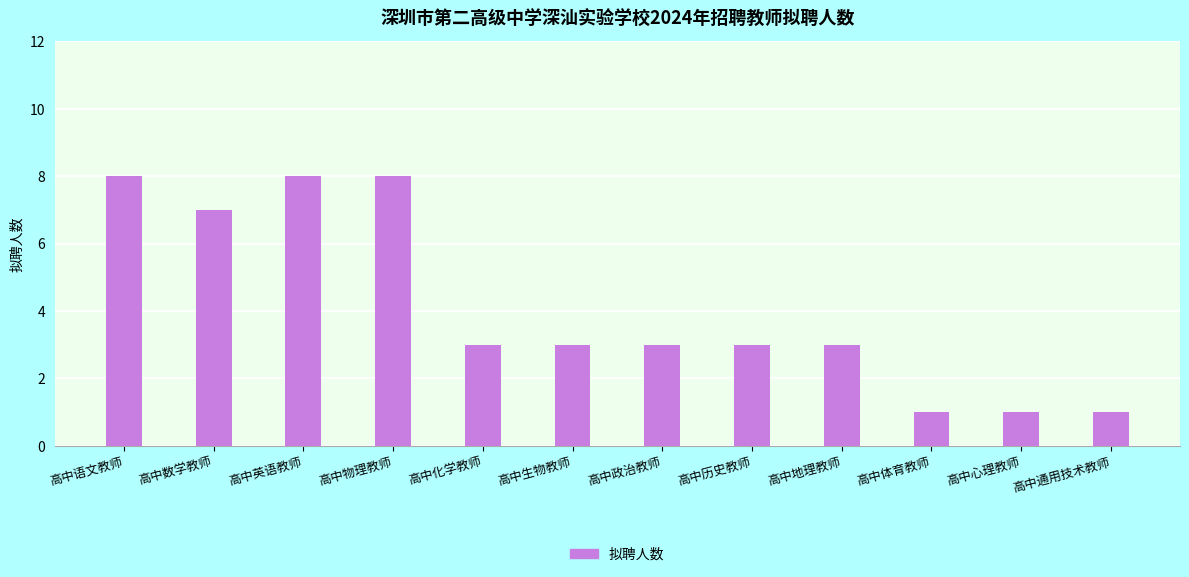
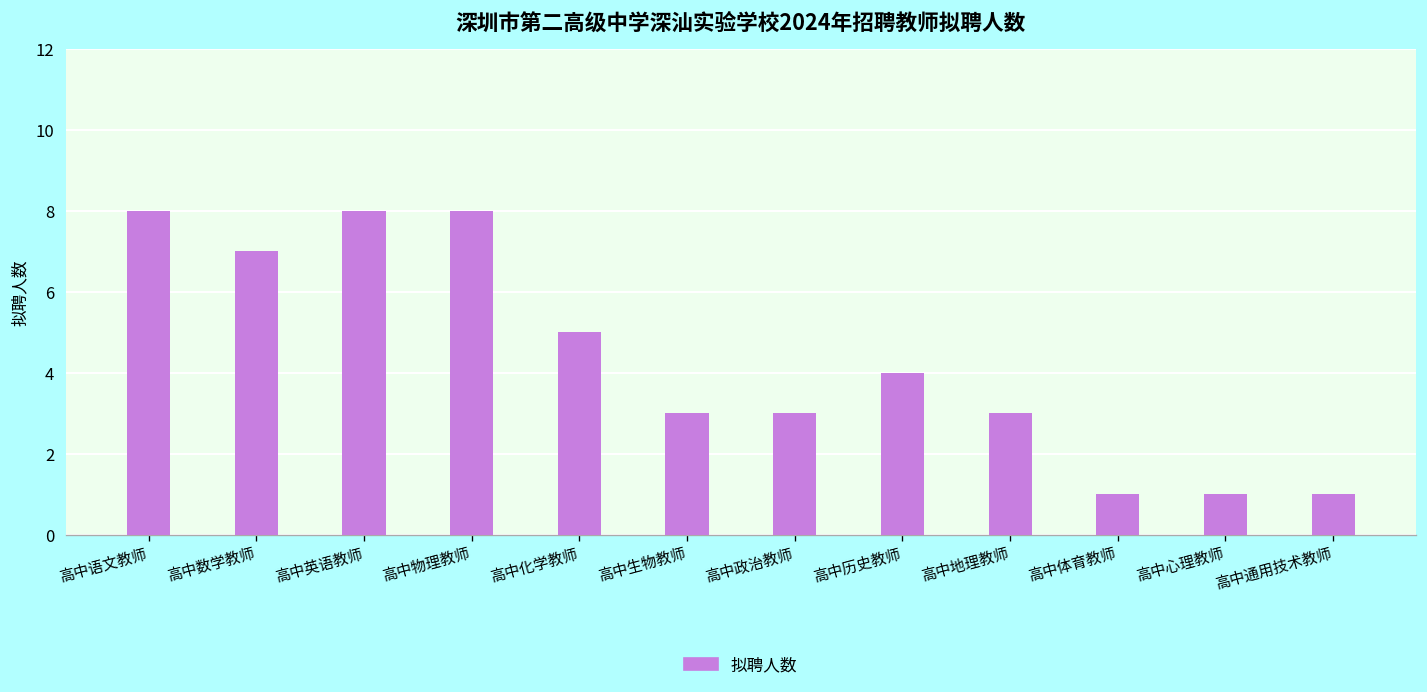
  {
    "高中语文教师": 8,
    "高中数学教师": 7,
    "高中英语教师": 8,
    "高中物理教师": 8,
-   "高中化学教师": 3,
+   "高中化学教师": 5,
    "高中生物教师": 3,
    "高中政治教师": 3,
-   "高中历史教师": 3,
+   "高中历史教师": 4,
    "高中地理教师": 3,
    "高中体育教师": 1,
    "高中心理教师": 1,
    "高中通用技术教师": 1
  }
